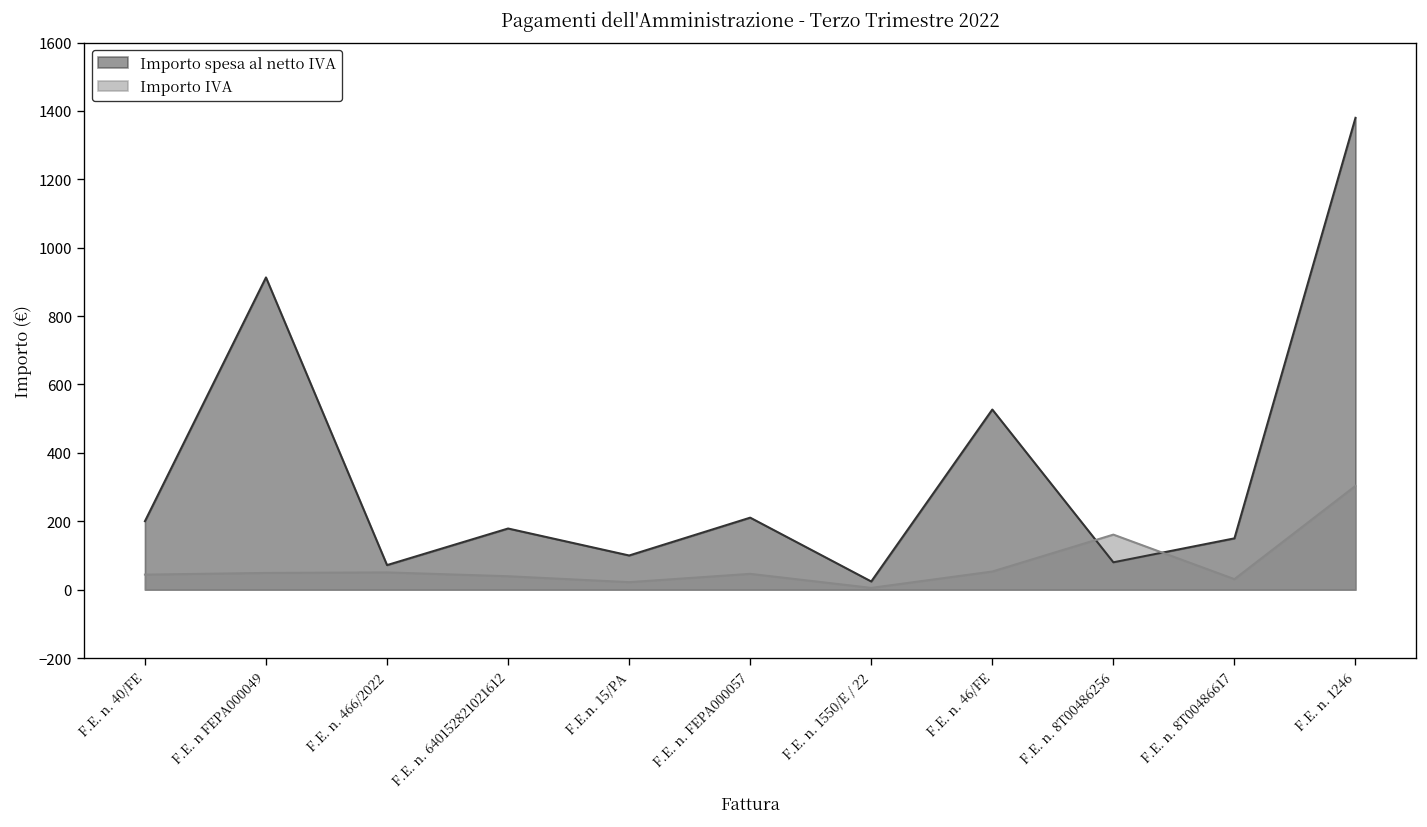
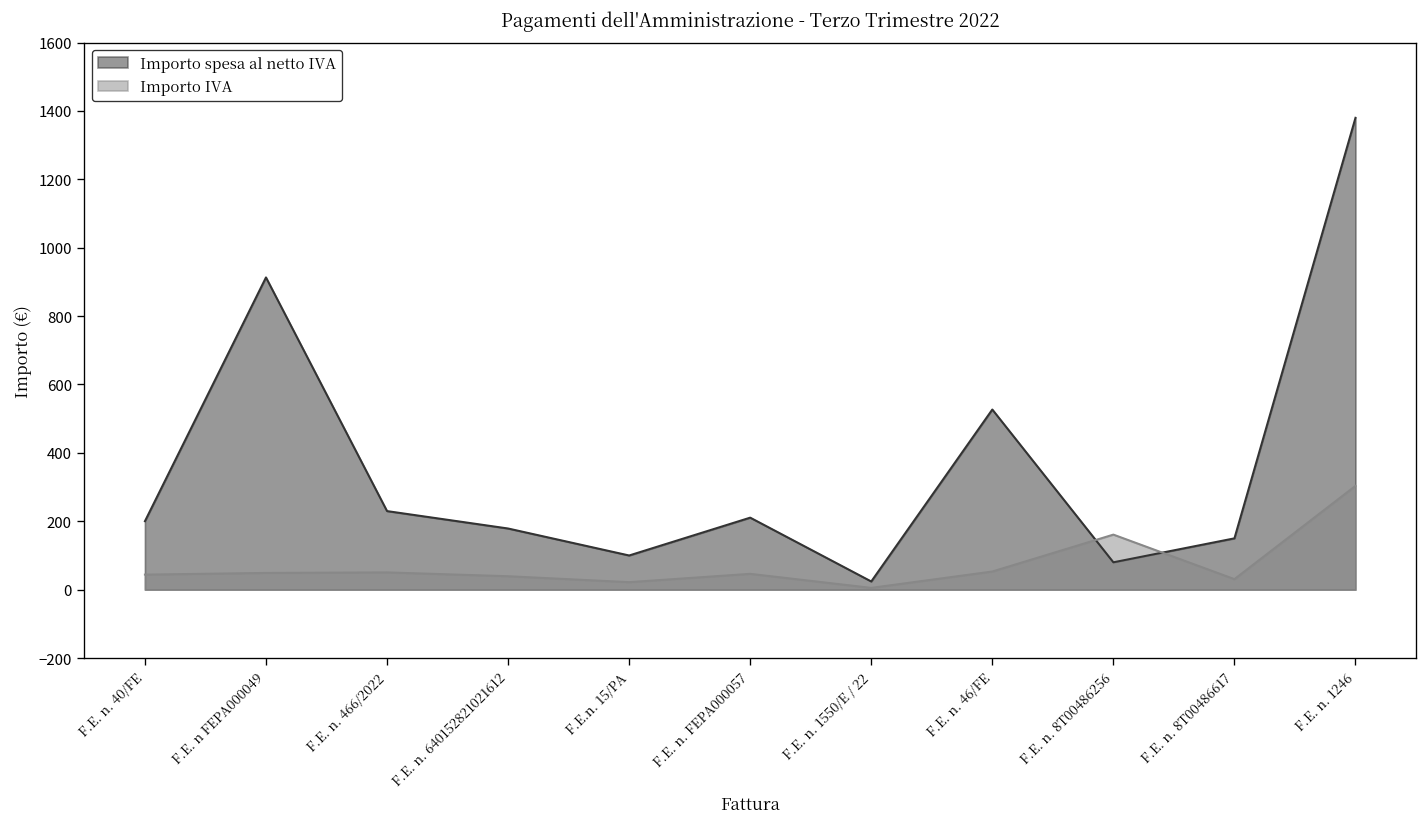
  {
    "Importo spesa al netto IVA": {
      "F.E. n. 40/FE": 200,
      "F.E. n FEPA000049": 910,
-     "F.E. n. 466/2022": 70,
+     "F.E. n. 466/2022": 230,
      "F.E. n. 640152821021612": 180,
      "F.E.n. 15/PA": 100,
      "F.E. n. FEPA000057": 210,
      "F.E. n. 1550/E / 22": 20,
      "F.E. n. 46/FE": 530,
      "F.E. n. 8T00486256": 80,
      "F.E. n. 8T00486617": 150,
      "F.E. n. 1246": 1380
    },
    "Importo IVA": {
      "F.E. n. 40/FE": 40,
      "F.E. n FEPA000049": 50,
      "F.E. n. 466/2022": 50,
      "F.E. n. 640152821021612": 40,
      "F.E.n. 15/PA": 20,
      "F.E. n. FEPA000057": 50,
      "F.E. n. 1550/E / 22": 10,
      "F.E. n. 46/FE": 50,
      "F.E. n. 8T00486256": 160,
      "F.E. n. 8T00486617": 30,
      "F.E. n. 1246": 300
    }
  }
